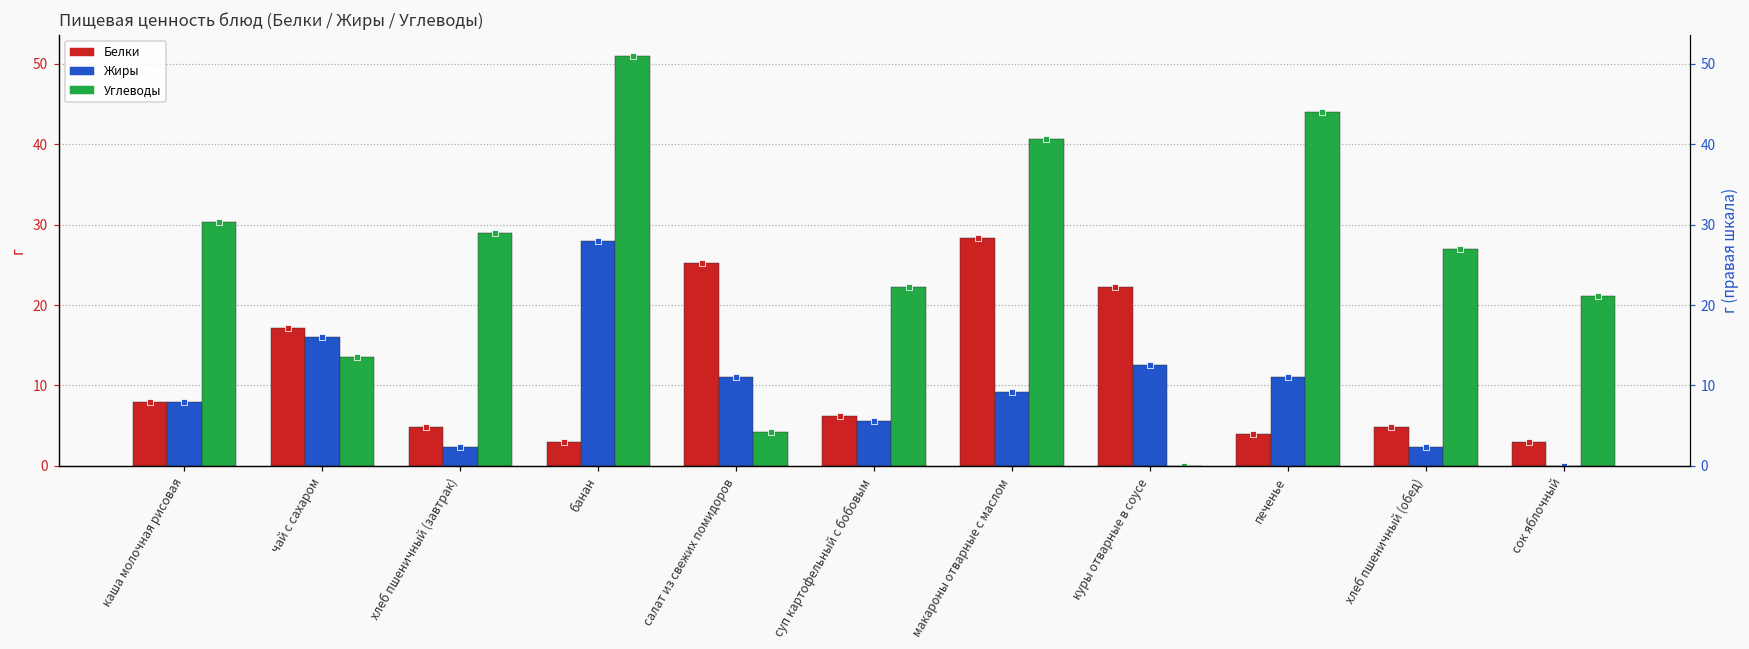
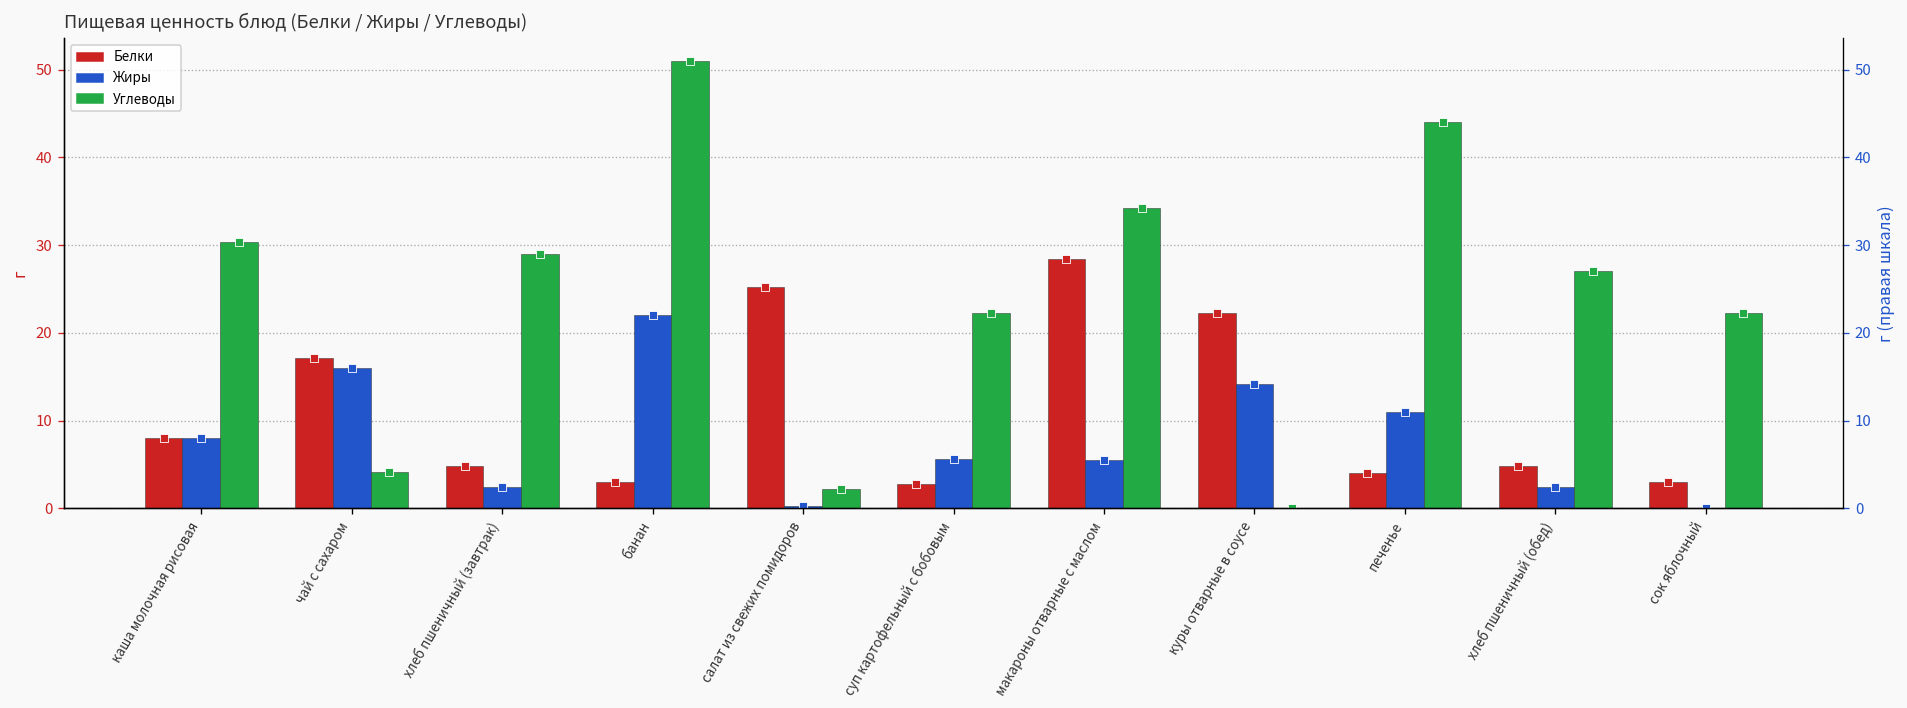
  {
    "Белки": {
      "каша молочная рисовая": 8,
      "чай с сахаром": 17,
      "хлеб пшеничный (завтрак)": 5,
      "банан": 3,
      "салат из свежих помидоров": 25,
-     "суп картофельный с бобовым": 6,
+     "суп картофельный с бобовым": 3,
      "макароны отварные с маслом": 28,
      "куры отварные в соусе": 22,
      "печенье": 4,
      "хлеб пшеничный (обед)": 5,
      "сок яблочный": 3
    },
    "Жиры": {
      "каша молочная рисовая": 8,
      "чай с сахаром": 16,
      "хлеб пшеничный (завтрак)": 2,
-     "банан": 28,
-     "салат из свежих помидоров": 11,
+     "банан": 22,
+     "салат из свежих помидоров": 0,
      "суп картофельный с бобовым": 6,
-     "макароны отварные с маслом": 9,
-     "куры отварные в соусе": 13,
+     "макароны отварные с маслом": 5,
+     "куры отварные в соусе": 14,
      "печенье": 11,
      "хлеб пшеничный (обед)": 2,
      "сок яблочный": 0
    },
    "Углеводы": {
      "каша молочная рисовая": 30,
-     "чай с сахаром": 14,
+     "чай с сахаром": 4,
      "хлеб пшеничный (завтрак)": 29,
      "банан": 51,
-     "салат из свежих помидоров": 4,
+     "салат из свежих помидоров": 2,
      "суп картофельный с бобовым": 22,
-     "макароны отварные с маслом": 41,
+     "макароны отварные с маслом": 34,
      "куры отварные в соусе": 0,
      "печенье": 44,
      "хлеб пшеничный (обед)": 27,
-     "сок яблочный": 21
+     "сок яблочный": 22
    }
  }
